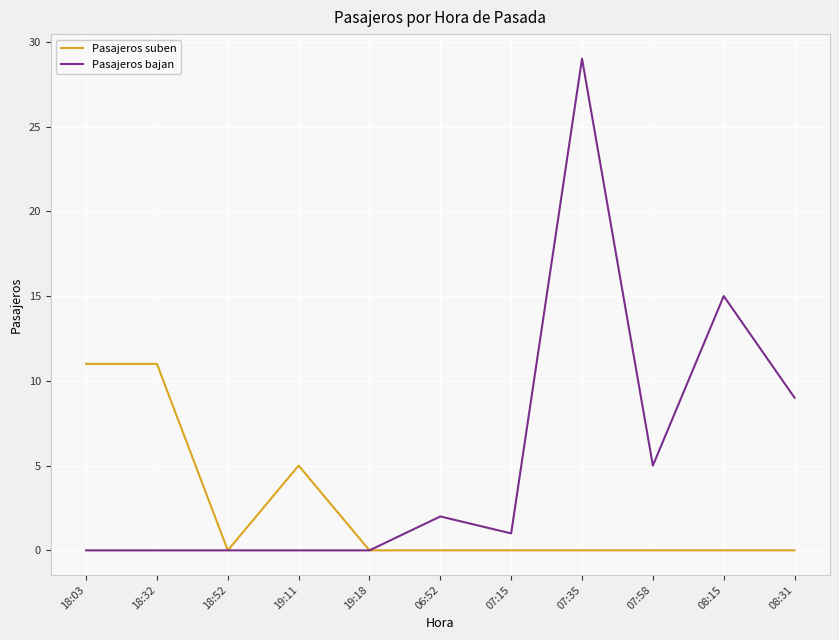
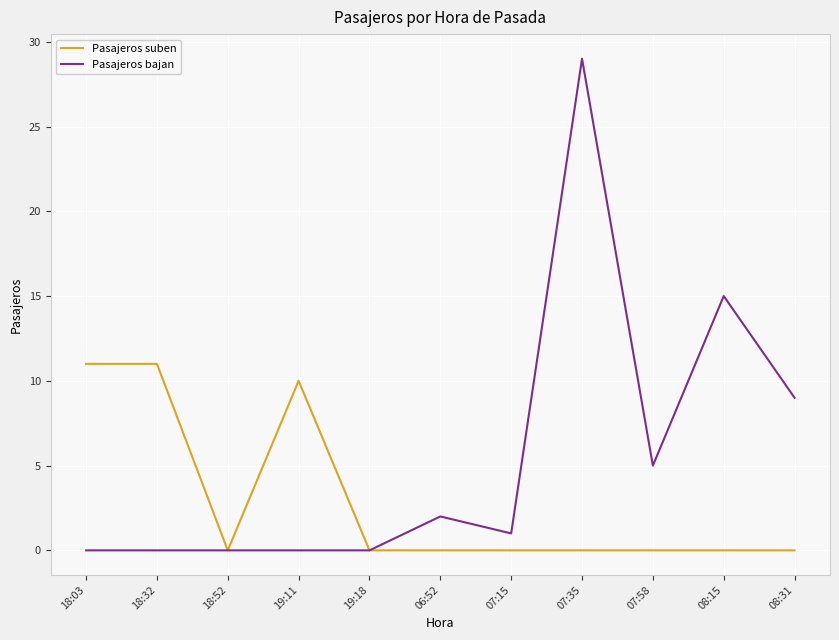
  {
    "Pasajeros suben": {
      "18:03": 11,
      "18:32": 11,
-     "19:11": 5,
+     "19:11": 10,
      "06:52": 0,
      "07:15": 0,
      "07:35": 0,
      "07:58": 0,
      "08:15": 0,
      "08:31": 0
    },
    "Pasajeros bajan": {
      "18:03": 0,
      "18:32": 0,
      "19:11": 0,
      "06:52": 2,
      "07:15": 1,
      "07:35": 29,
      "07:58": 5,
      "08:15": 15,
      "08:31": 9
    }
  }
